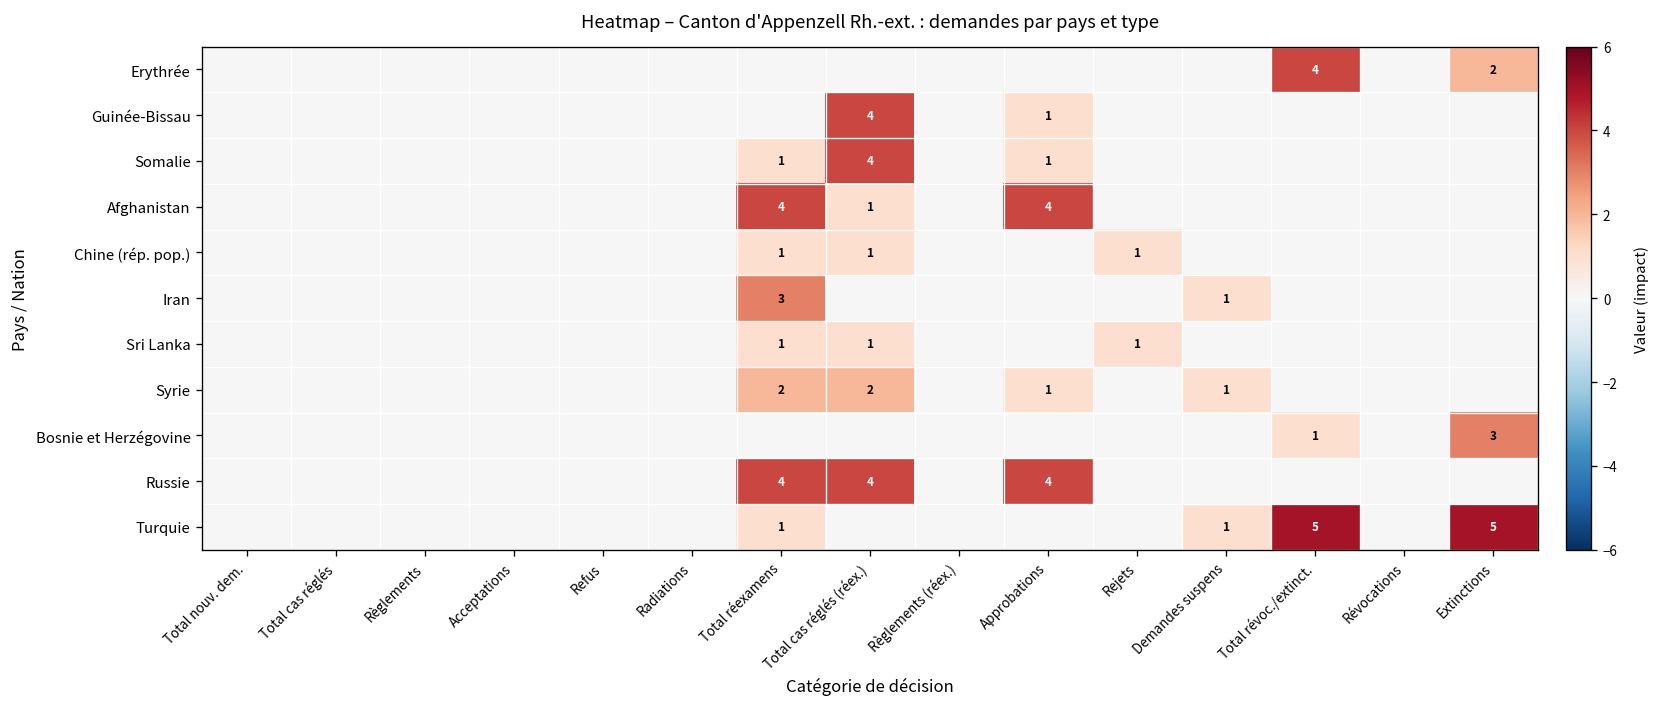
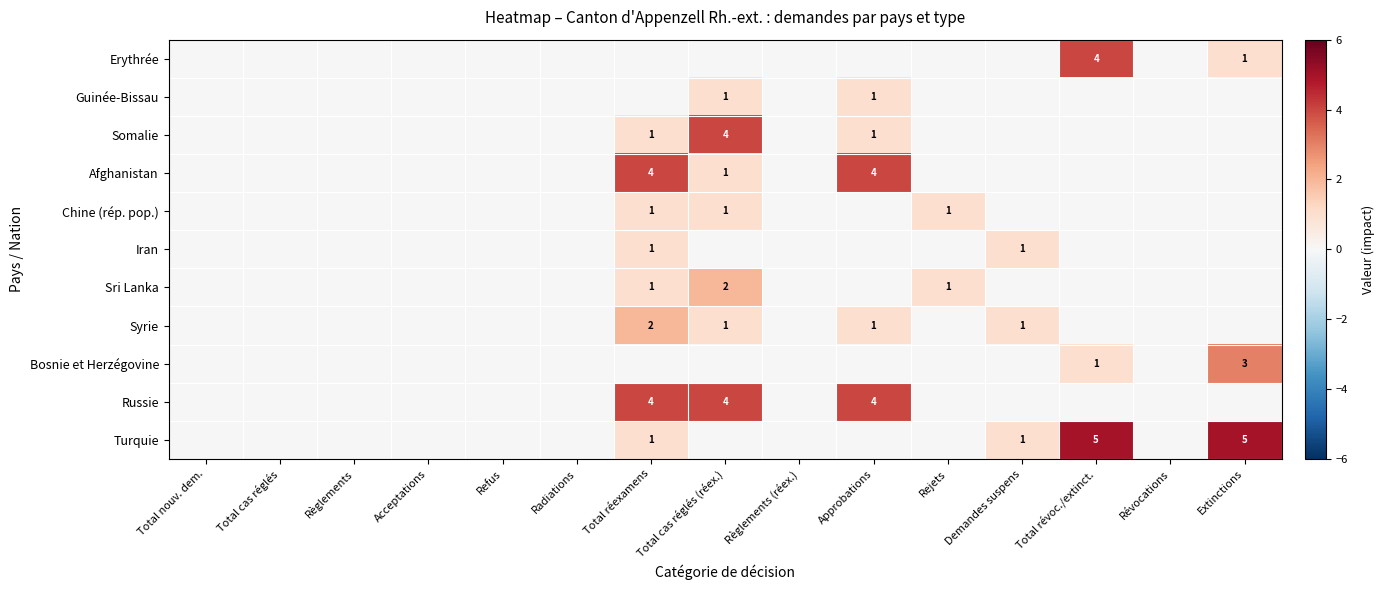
  {
    "Erythrée": {
      "Total révoc./extinct.": 4,
-     "Extinctions": 2
+     "Extinctions": 1
    },
    "Guinée-Bissau": {
-     "Total cas réglés (réex.)": 4,
+     "Total cas réglés (réex.)": 1,
      "Approbations": 1
    },
    "Somalie": {
      "Total réexamens": 1,
      "Total cas réglés (réex.)": 4,
      "Approbations": 1
    },
    "Afghanistan": {
      "Total réexamens": 4,
      "Total cas réglés (réex.)": 1,
      "Approbations": 4
    },
    "Chine (rép. pop.)": {
      "Total réexamens": 1,
      "Total cas réglés (réex.)": 1,
      "Rejets": 1
    },
    "Iran": {
-     "Total réexamens": 3,
+     "Total réexamens": 1,
      "Demandes suspens": 1
    },
    "Sri Lanka": {
      "Total réexamens": 1,
-     "Total cas réglés (réex.)": 1,
+     "Total cas réglés (réex.)": 2,
      "Rejets": 1
    },
    "Syrie": {
      "Total réexamens": 2,
-     "Total cas réglés (réex.)": 2,
+     "Total cas réglés (réex.)": 1,
      "Approbations": 1,
      "Demandes suspens": 1
    },
    "Bosnie et Herzégovine": {
      "Total révoc./extinct.": 1,
      "Extinctions": 3
    },
    "Russie": {
      "Total réexamens": 4,
      "Total cas réglés (réex.)": 4,
      "Approbations": 4
    },
    "Turquie": {
      "Total réexamens": 1,
      "Demandes suspens": 1,
      "Total révoc./extinct.": 5,
      "Extinctions": 5
    }
  }
